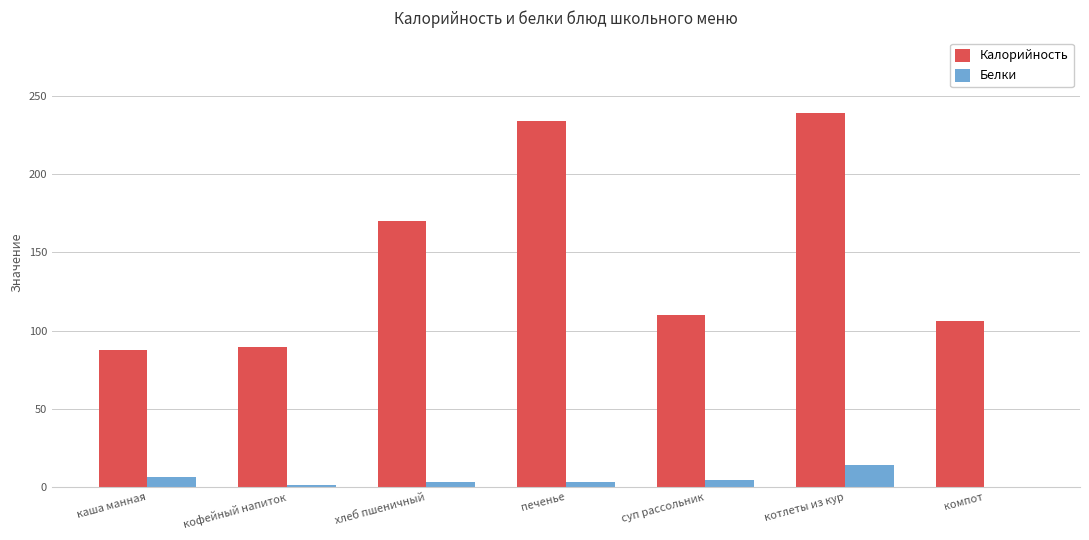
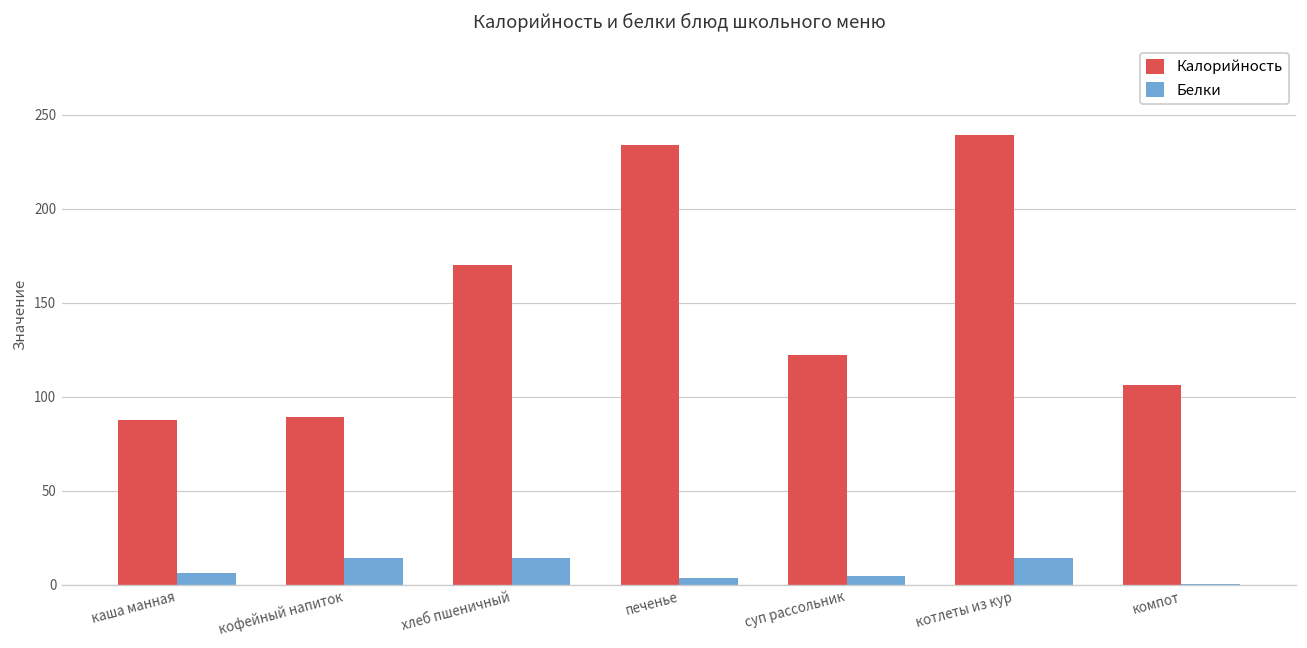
  {
    "Калорийность": {
      "каша манная": 87,
      "кофейный напиток": 89,
      "хлеб пшеничный": 170,
      "печенье": 234,
-     "суп рассольник": 110,
+     "суп рассольник": 122,
      "котлеты из кур": 239,
      "компот": 106
    },
    "Белки": {
      "каша манная": 6,
-     "кофейный напиток": 1,
-     "хлеб пшеничный": 3,
+     "кофейный напиток": 14,
+     "хлеб пшеничный": 14,
      "печенье": 3,
      "суп рассольник": 4,
      "котлеты из кур": 14
    }
  }
